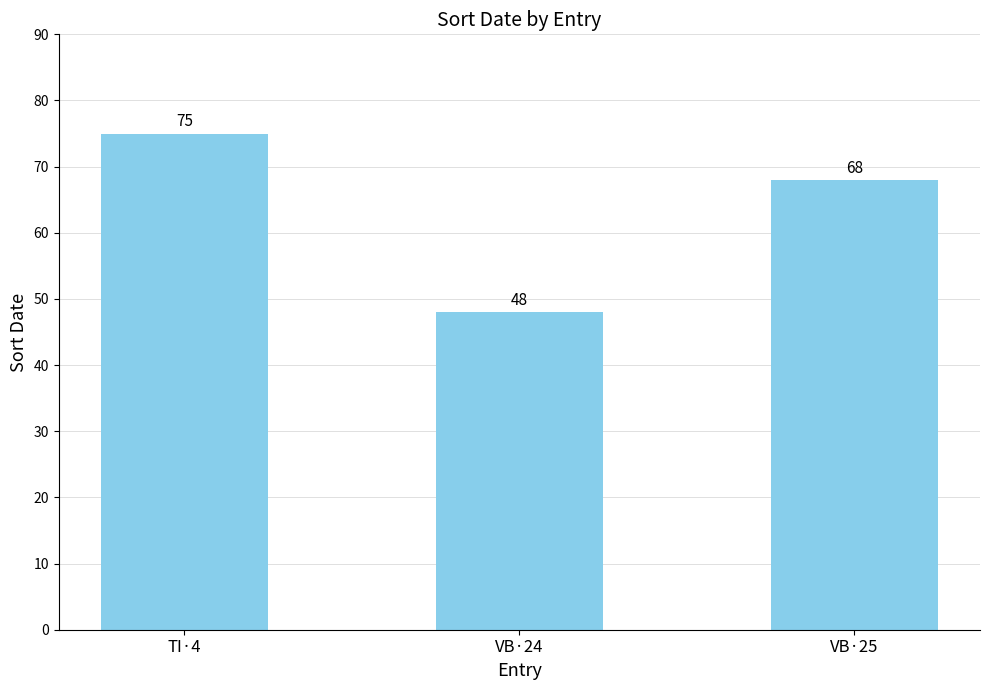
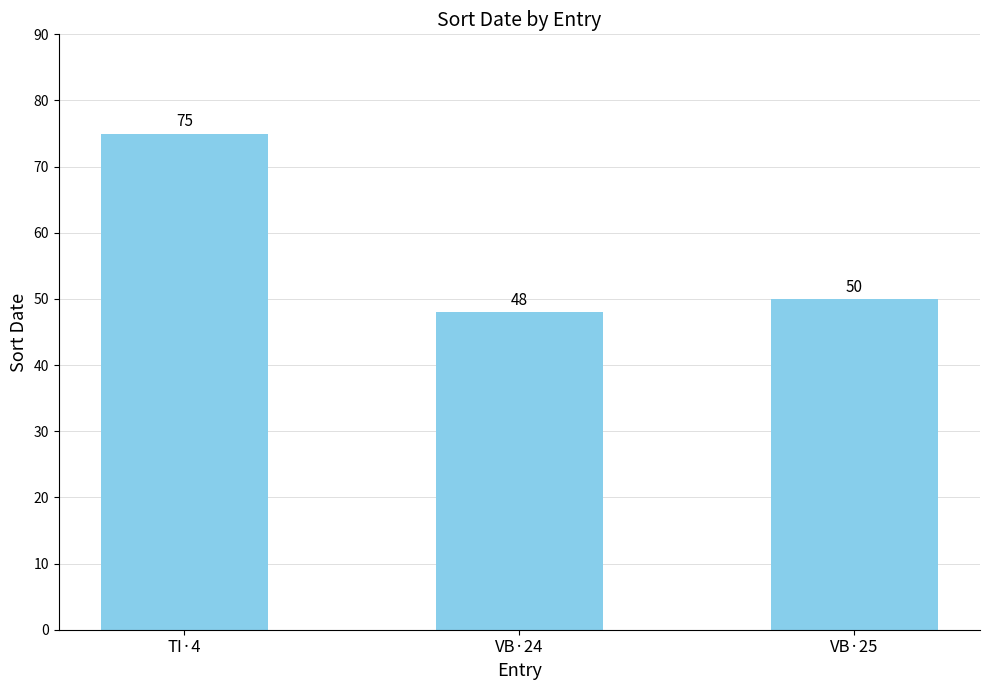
  {
    "TI·4": 75,
    "VB·24": 48,
-   "VB·25": 68
+   "VB·25": 50
  }
